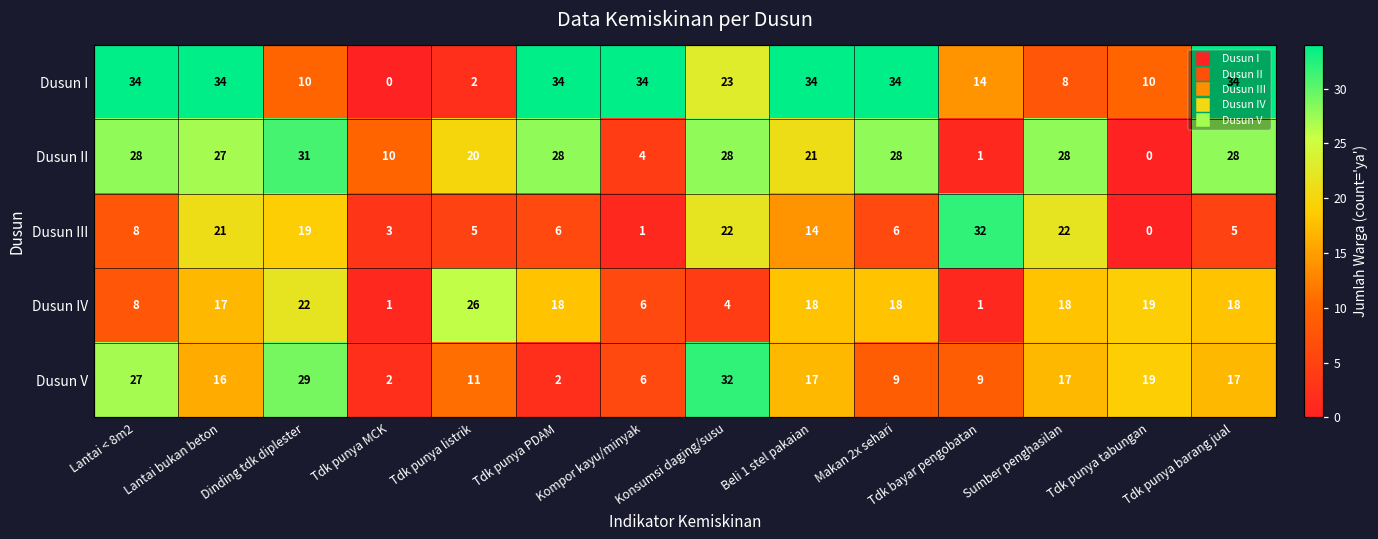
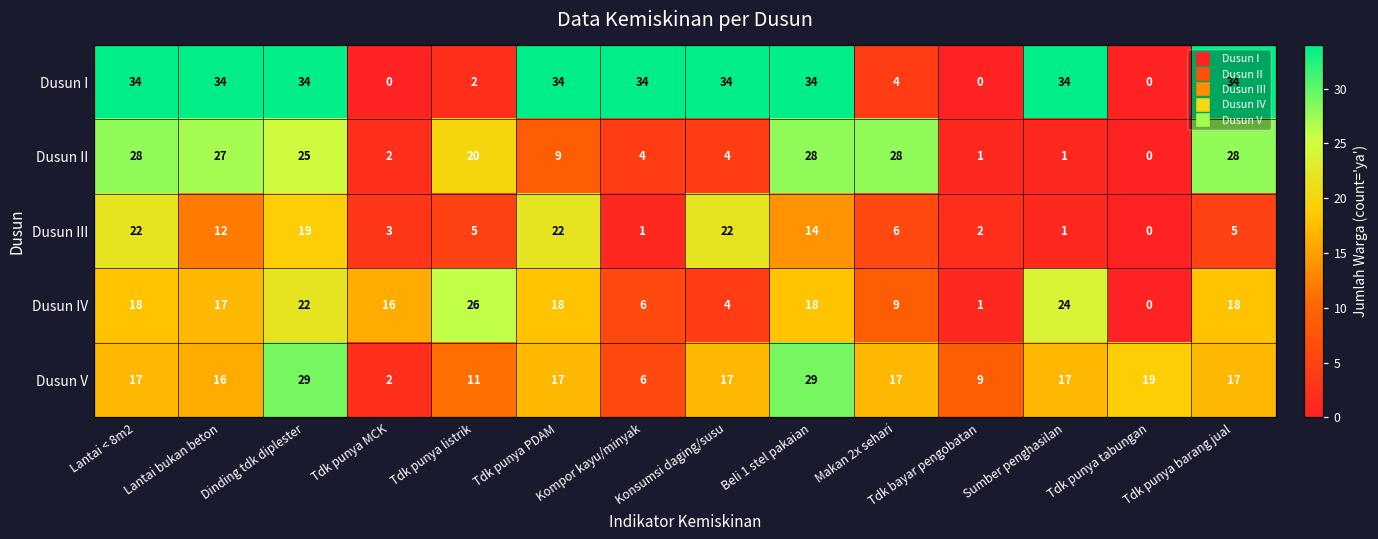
  {
    "Dusun I": {
      "Lantai < 8m2": 34,
      "Lantai bukan beton": 34,
-     "Dinding tdk diplester": 10,
+     "Dinding tdk diplester": 34,
      "Tdk punya MCK": 0,
      "Tdk punya listrik": 2,
      "Tdk punya PDAM": 34,
      "Kompor kayu/minyak": 34,
-     "Konsumsi daging/susu": 23,
+     "Konsumsi daging/susu": 34,
      "Beli 1 stel pakaian": 34,
-     "Makan 2x sehari": 34,
-     "Tdk bayar pengobatan": 14,
-     "Sumber penghasilan": 8,
-     "Tdk punya tabungan": 10
+     "Makan 2x sehari": 4,
+     "Tdk bayar pengobatan": 0,
+     "Sumber penghasilan": 34,
+     "Tdk punya tabungan": 0
    },
    "Dusun II": {
      "Lantai < 8m2": 28,
      "Lantai bukan beton": 27,
-     "Dinding tdk diplester": 31,
-     "Tdk punya MCK": 10,
+     "Dinding tdk diplester": 25,
+     "Tdk punya MCK": 2,
      "Tdk punya listrik": 20,
-     "Tdk punya PDAM": 28,
+     "Tdk punya PDAM": 9,
      "Kompor kayu/minyak": 4,
-     "Konsumsi daging/susu": 28,
-     "Beli 1 stel pakaian": 21,
+     "Konsumsi daging/susu": 4,
+     "Beli 1 stel pakaian": 28,
      "Makan 2x sehari": 28,
      "Tdk bayar pengobatan": 1,
-     "Sumber penghasilan": 28,
+     "Sumber penghasilan": 1,
      "Tdk punya tabungan": 0,
      "Tdk punya barang jual": 28
    },
    "Dusun III": {
-     "Lantai < 8m2": 8,
-     "Lantai bukan beton": 21,
+     "Lantai < 8m2": 22,
+     "Lantai bukan beton": 12,
      "Dinding tdk diplester": 19,
      "Tdk punya MCK": 3,
      "Tdk punya listrik": 5,
-     "Tdk punya PDAM": 6,
+     "Tdk punya PDAM": 22,
      "Kompor kayu/minyak": 1,
      "Konsumsi daging/susu": 22,
      "Beli 1 stel pakaian": 14,
      "Makan 2x sehari": 6,
-     "Tdk bayar pengobatan": 32,
-     "Sumber penghasilan": 22,
+     "Tdk bayar pengobatan": 2,
+     "Sumber penghasilan": 1,
      "Tdk punya tabungan": 0,
      "Tdk punya barang jual": 5
    },
    "Dusun IV": {
-     "Lantai < 8m2": 8,
+     "Lantai < 8m2": 18,
      "Lantai bukan beton": 17,
      "Dinding tdk diplester": 22,
-     "Tdk punya MCK": 1,
+     "Tdk punya MCK": 16,
      "Tdk punya listrik": 26,
      "Tdk punya PDAM": 18,
      "Kompor kayu/minyak": 6,
      "Konsumsi daging/susu": 4,
      "Beli 1 stel pakaian": 18,
-     "Makan 2x sehari": 18,
+     "Makan 2x sehari": 9,
      "Tdk bayar pengobatan": 1,
-     "Sumber penghasilan": 18,
-     "Tdk punya tabungan": 19,
+     "Sumber penghasilan": 24,
+     "Tdk punya tabungan": 0,
      "Tdk punya barang jual": 18
    },
    "Dusun V": {
-     "Lantai < 8m2": 27,
+     "Lantai < 8m2": 17,
      "Lantai bukan beton": 16,
      "Dinding tdk diplester": 29,
      "Tdk punya MCK": 2,
      "Tdk punya listrik": 11,
-     "Tdk punya PDAM": 2,
+     "Tdk punya PDAM": 17,
      "Kompor kayu/minyak": 6,
-     "Konsumsi daging/susu": 32,
-     "Beli 1 stel pakaian": 17,
-     "Makan 2x sehari": 9,
+     "Konsumsi daging/susu": 17,
+     "Beli 1 stel pakaian": 29,
+     "Makan 2x sehari": 17,
      "Tdk bayar pengobatan": 9,
      "Sumber penghasilan": 17,
      "Tdk punya tabungan": 19,
      "Tdk punya barang jual": 17
    }
  }
